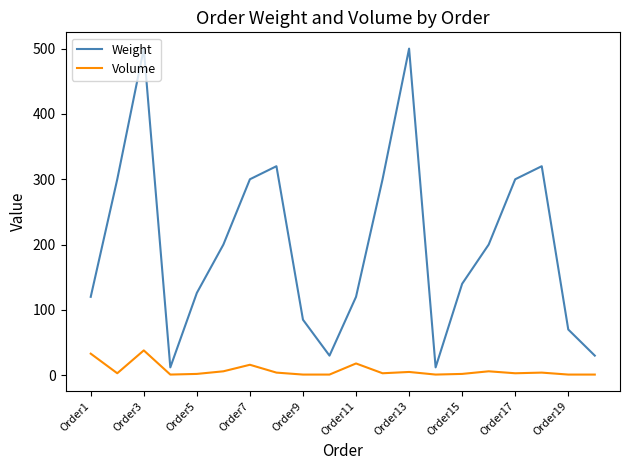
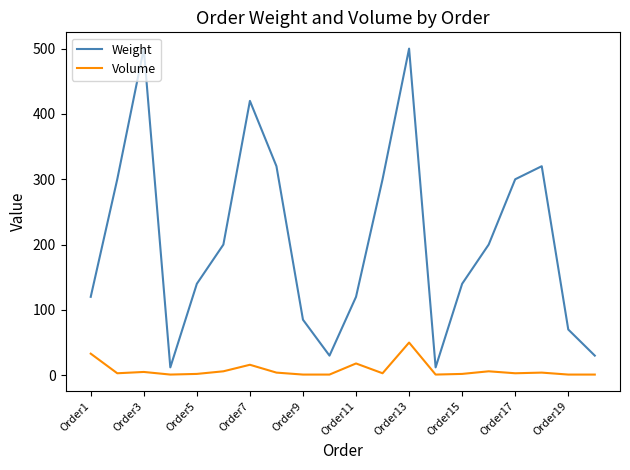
  {
    "Weight": {
      "Order1": 120,
-     "Order5": 130,
-     "Order7": 300,
+     "Order5": 140,
+     "Order7": 420,
      "Order9": 90,
      "Order11": 120,
      "Order13": 500,
      "Order15": 140,
      "Order17": 300,
      "Order19": 70
    },
    "Volume": {
      "Order1": 30,
-     "Order3": 40,
+     "Order3": 10,
      "Order5": 0,
      "Order7": 20,
      "Order9": 0,
      "Order11": 20,
-     "Order13": 10,
+     "Order13": 50,
      "Order15": 0,
      "Order17": 0,
      "Order19": 0
    }
  }
